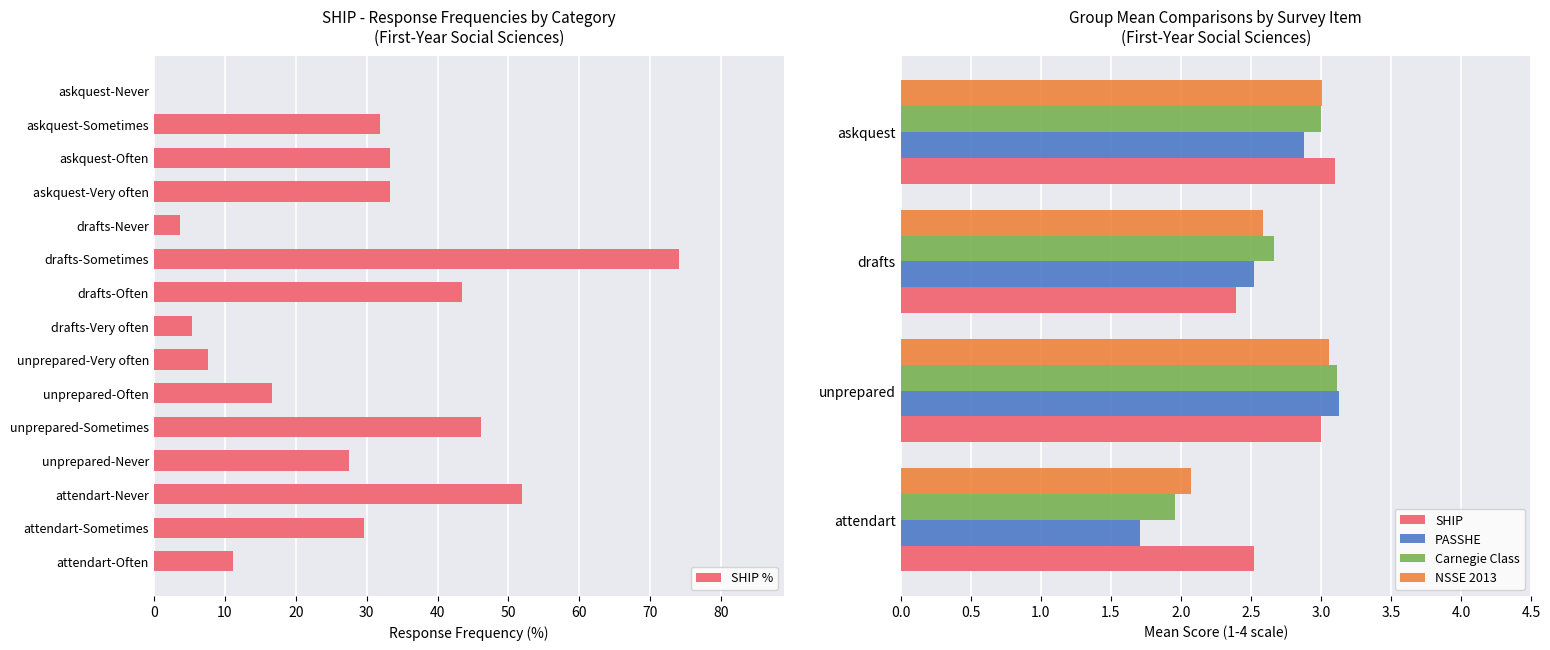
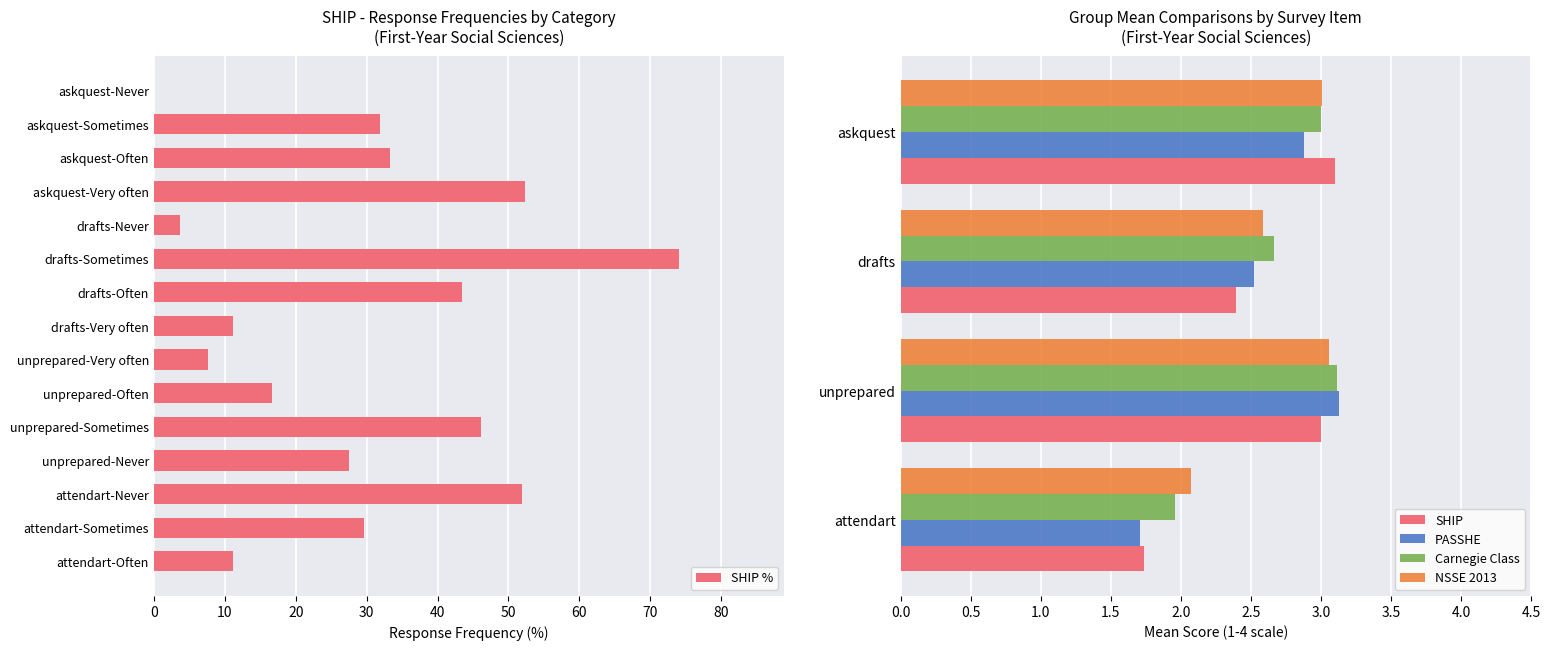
  {
    "SHIP - Response Frequencies by Category (First-Year Social Sciences)": {
      "askquest-Never": 0,
      "askquest-Sometimes": 32,
      "askquest-Often": 33,
-     "askquest-Very often": 33,
+     "askquest-Very often": 52,
      "drafts-Never": 4,
      "drafts-Sometimes": 74,
      "drafts-Often": 44,
-     "drafts-Very often": 5,
+     "drafts-Very often": 11,
      "unprepared-Very often": 8,
      "unprepared-Often": 17,
      "unprepared-Sometimes": 46,
      "unprepared-Never": 28,
      "attendart-Never": 52,
      "attendart-Sometimes": 30,
      "attendart-Often": 11
    },
    "Group Mean Comparisons by Survey Item (First-Year Social Sciences)": {
      "SHIP": {
        "askquest": 3.10,
        "drafts": 2.39,
        "unprepared": 3.00,
-       "attendart": 2.52
+       "attendart": 1.74
      },
      "PASSHE": {
        "askquest": 2.88,
        "drafts": 2.52,
        "unprepared": 3.13,
        "attendart": 1.71
      },
      "Carnegie Class": {
        "askquest": 3.00,
        "drafts": 2.67,
        "unprepared": 3.12,
        "attendart": 1.96
      },
      "NSSE 2013": {
        "askquest": 3.01,
        "drafts": 2.58,
        "unprepared": 3.06,
        "attendart": 2.07
      }
    }
  }
